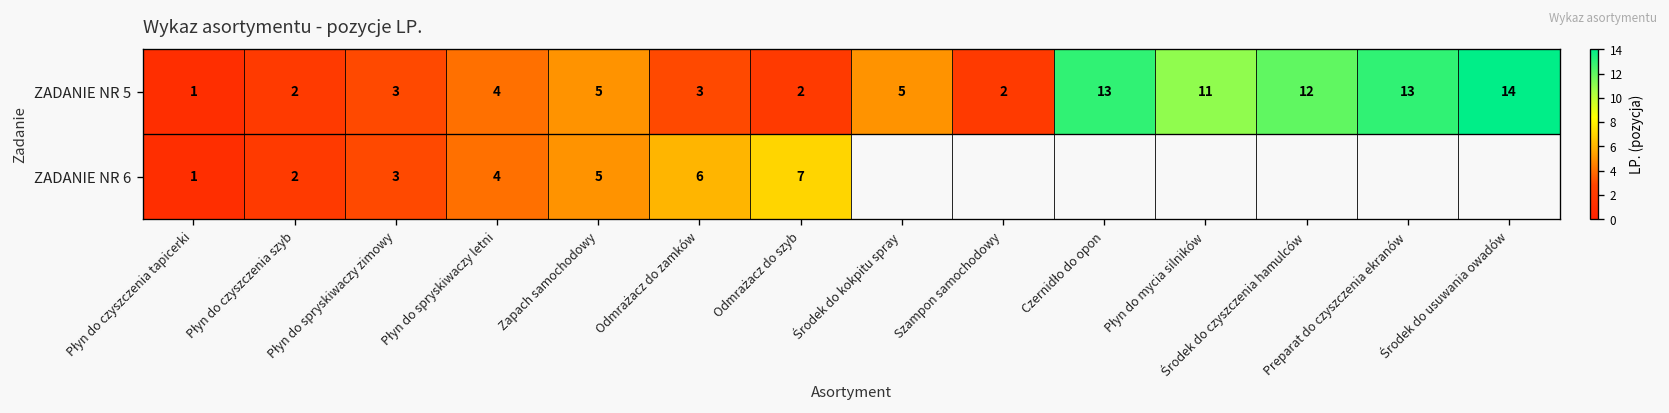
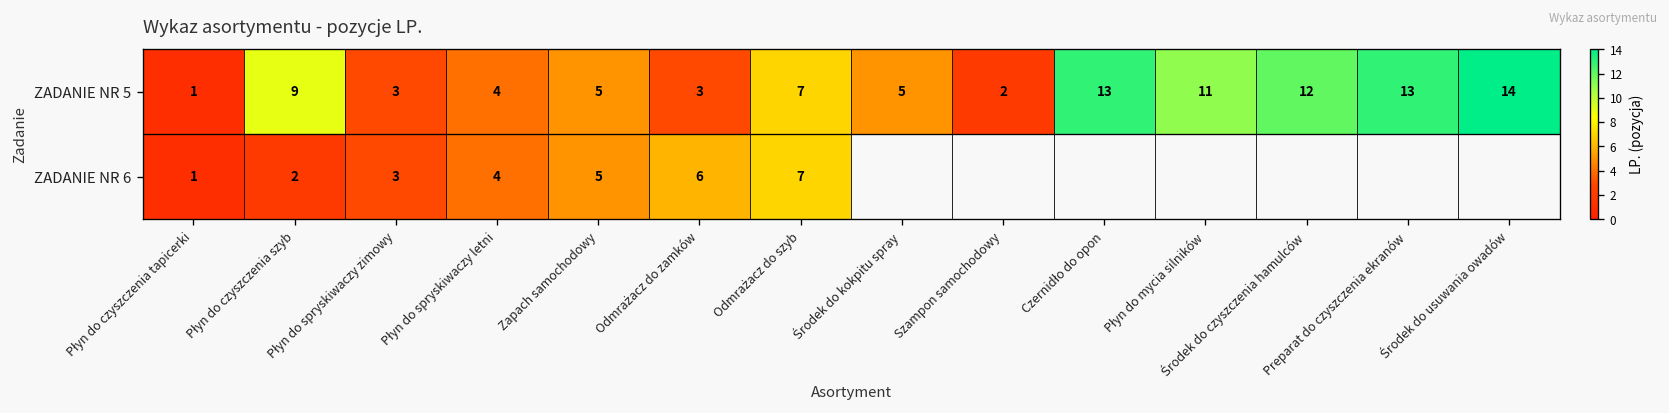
  {
    "ZADANIE NR 5": {
      "Płyn do czyszczenia tapicerki": 1,
-     "Płyn do czyszczenia szyb": 2,
+     "Płyn do czyszczenia szyb": 9,
      "Płyn do spryskiwaczy zimowy": 3,
      "Płyn do spryskiwaczy letni": 4,
      "Zapach samochodowy": 5,
      "Odmrażacz do zamków": 3,
-     "Odmrażacz do szyb": 2,
+     "Odmrażacz do szyb": 7,
      "Środek do kokpitu spray": 5,
      "Szampon samochodowy": 2,
      "Czernidło do opon": 13,
      "Płyn do mycia silników": 11,
      "Środek do czyszczenia hamulców": 12,
      "Preparat do czyszczenia ekranów": 13,
      "Środek do usuwania owadów": 14
    },
    "ZADANIE NR 6": {
      "Płyn do czyszczenia tapicerki": 1,
      "Płyn do czyszczenia szyb": 2,
      "Płyn do spryskiwaczy zimowy": 3,
      "Płyn do spryskiwaczy letni": 4,
      "Zapach samochodowy": 5,
      "Odmrażacz do zamków": 6,
      "Odmrażacz do szyb": 7
    }
  }
